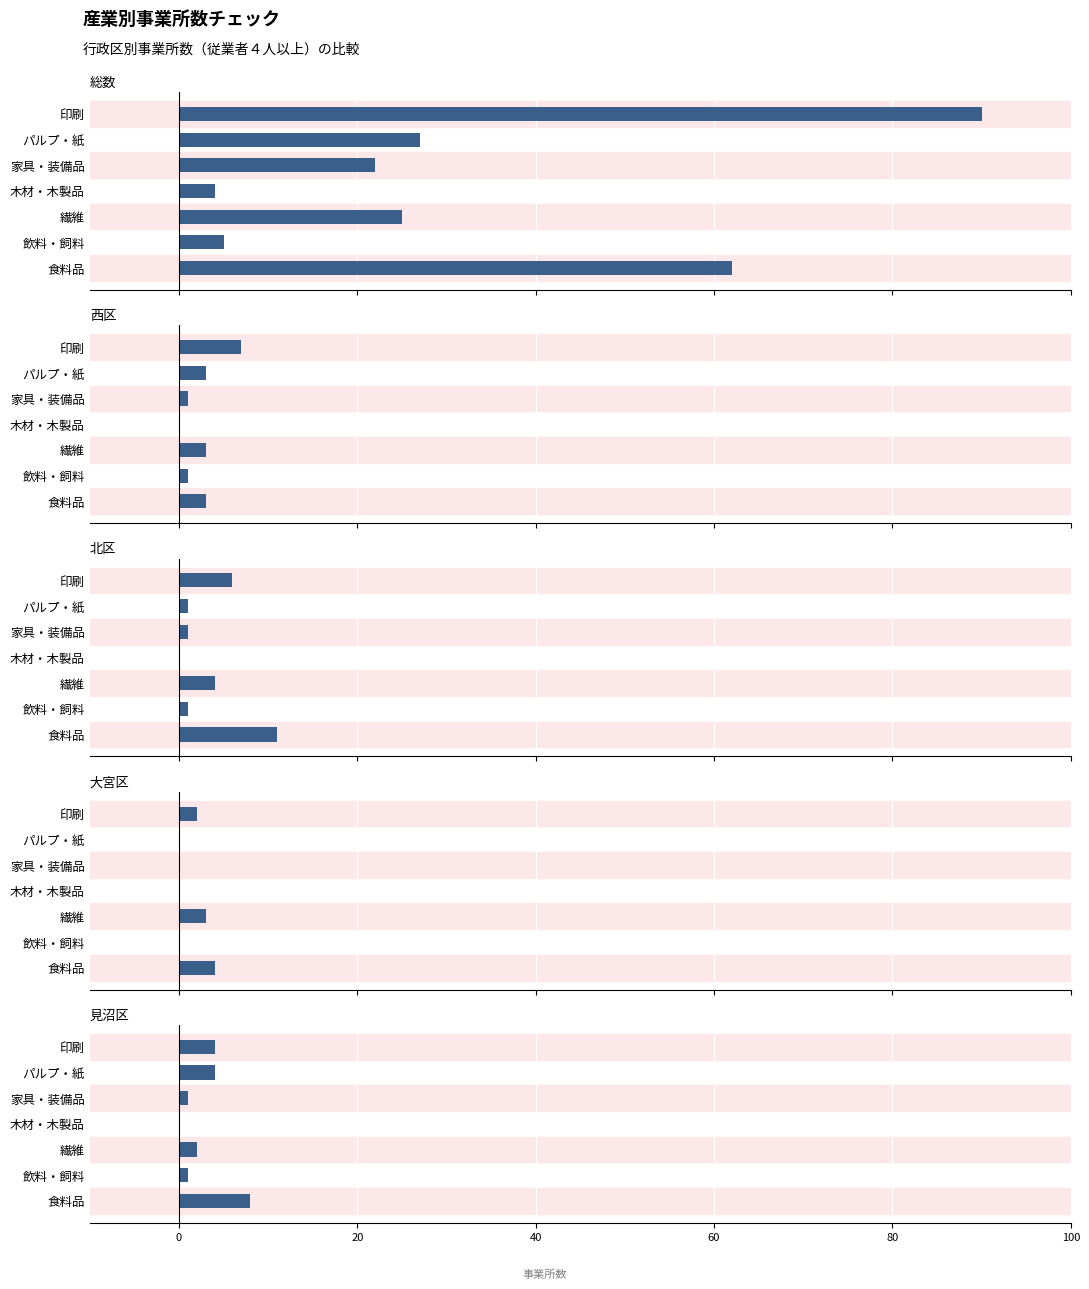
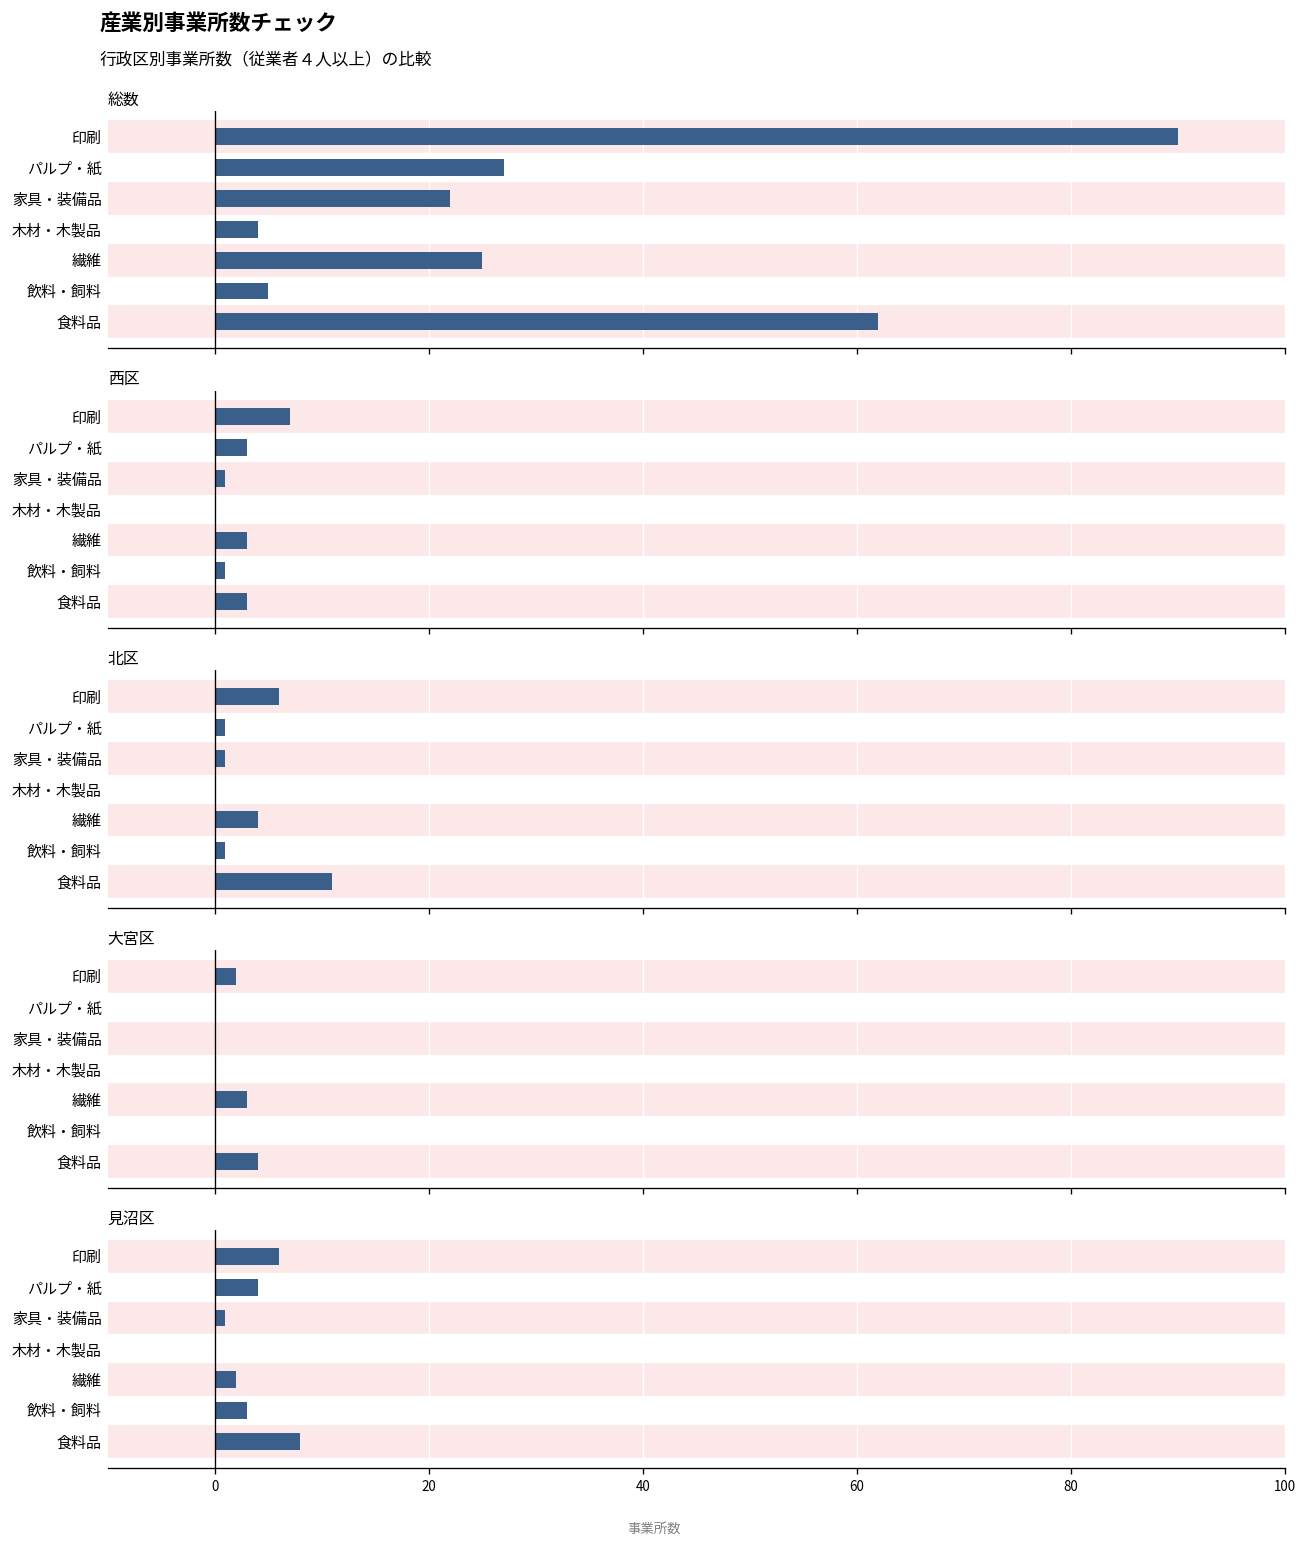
  {
    "見沼区": {
-     "印刷": 4,
+     "印刷": 6,
      "パルプ・紙": 4,
      "家具・装備品": 1,
      "木材・木製品": 0,
      "繊維": 2,
-     "飲料・飼料": 1,
+     "飲料・飼料": 3,
      "食料品": 8
    }
  }
